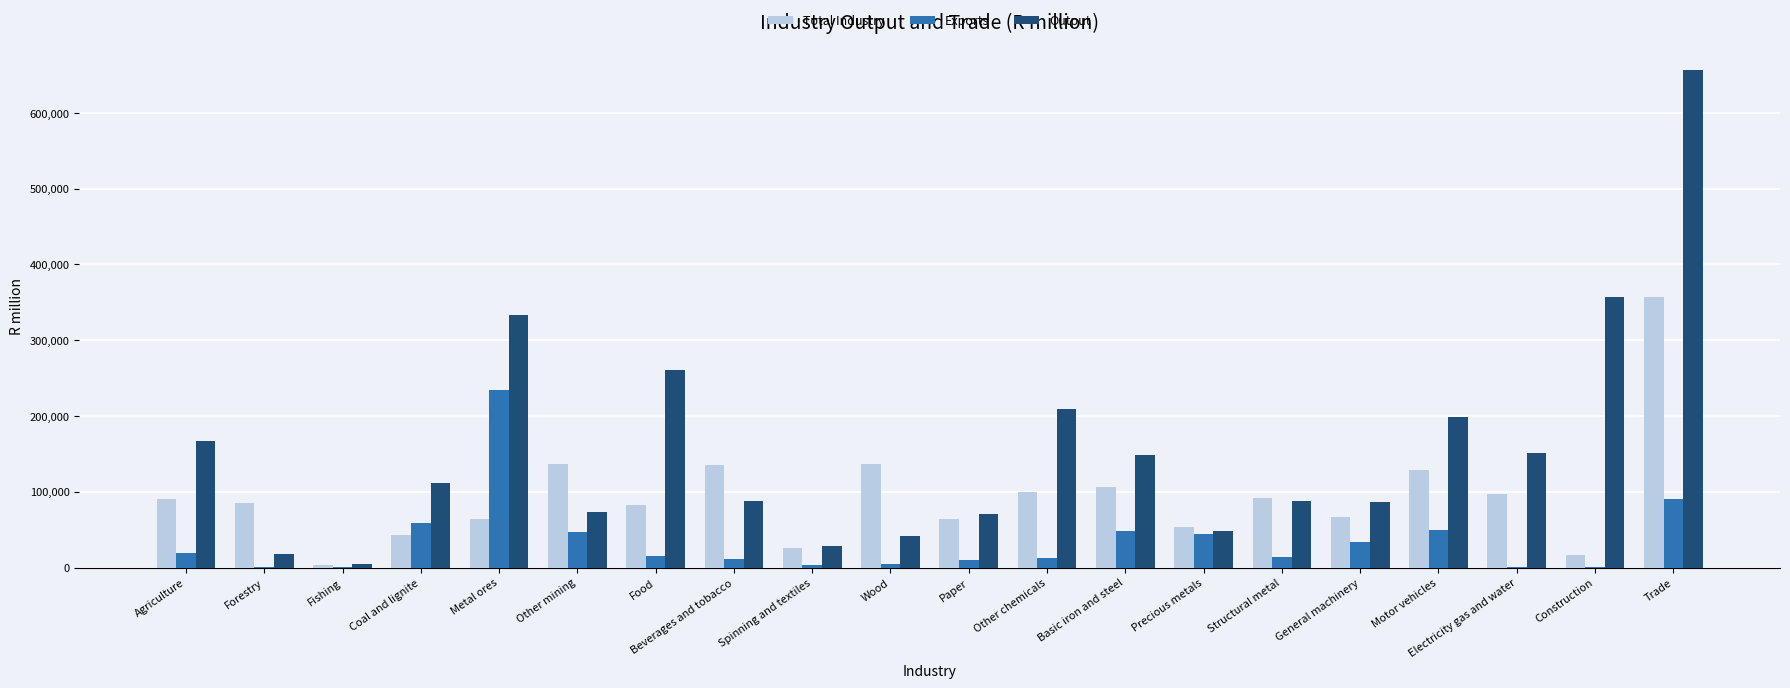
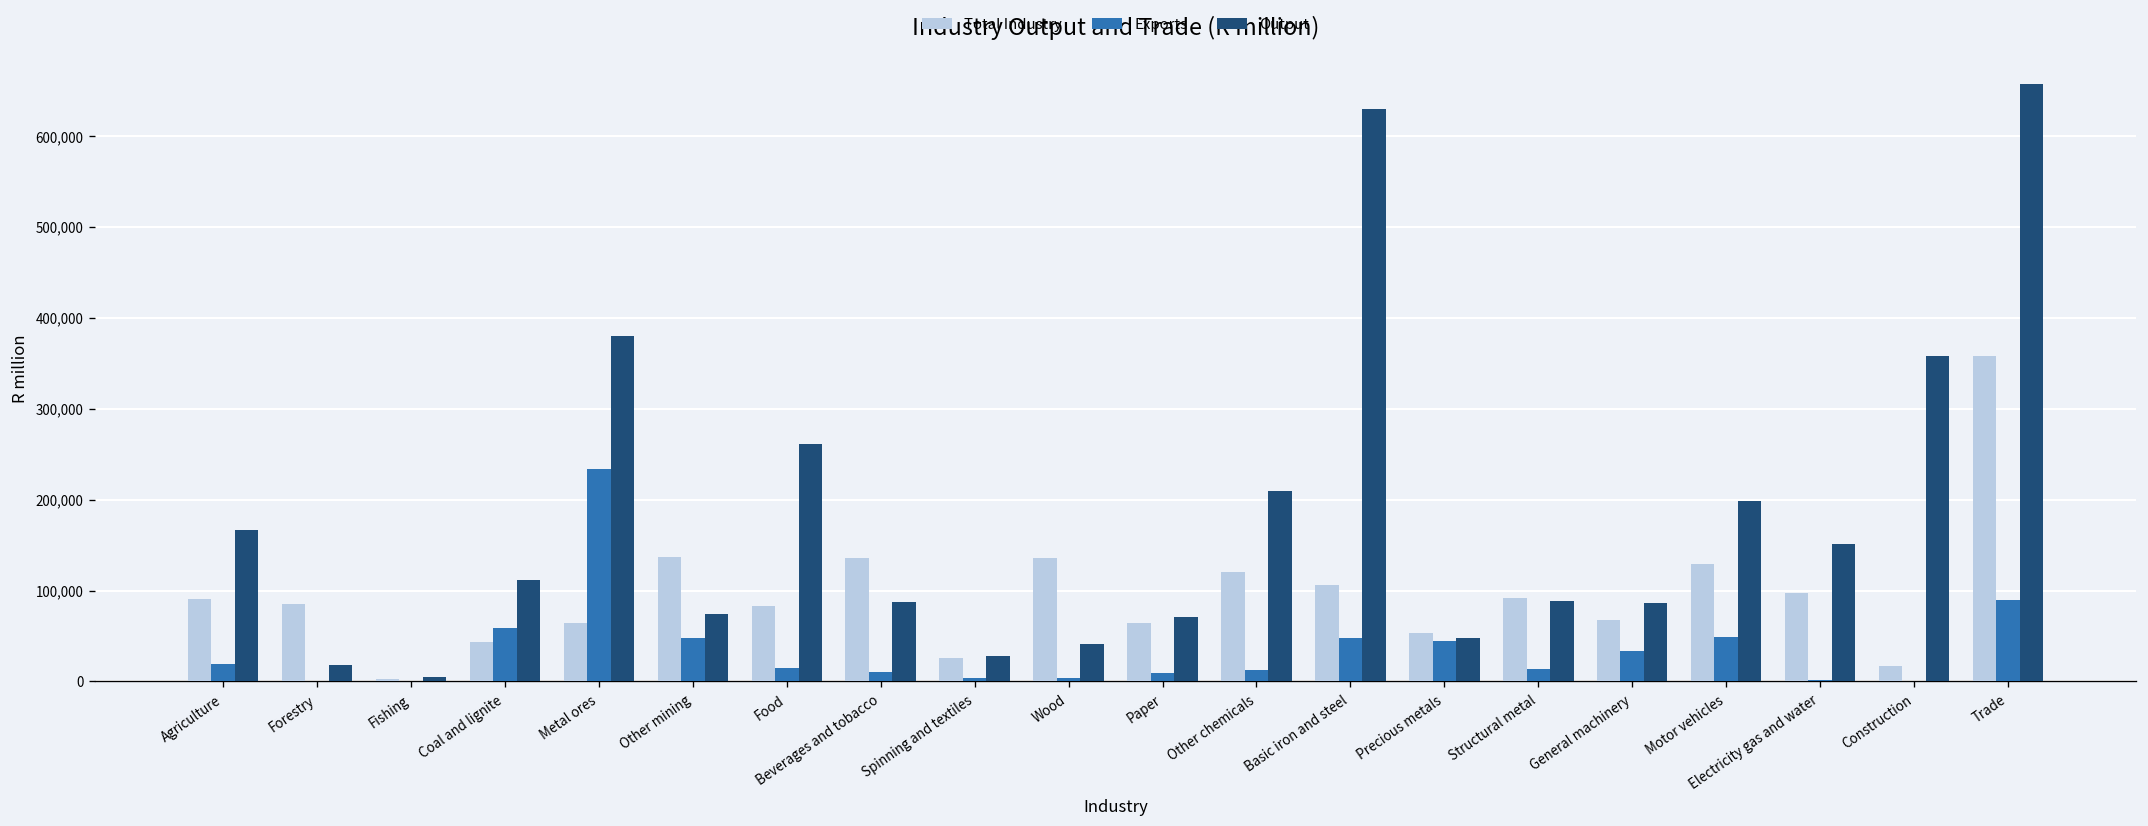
  {
    "Total Industry": {
      "Agriculture": "90,000",
      "Forestry": "80,000",
      "Coal and lignite": "40,000",
      "Metal ores": "60,000",
      "Other mining": "140,000",
      "Food": "80,000",
      "Beverages and tobacco": "140,000",
      "Spinning and textiles": "30,000",
      "Wood": "140,000",
      "Paper": "60,000",
-     "Other chemicals": "100,000",
+     "Other chemicals": "120,000",
      "Basic iron and steel": "110,000",
      "Precious metals": "50,000",
      "Structural metal": "90,000",
      "General machinery": "70,000",
      "Motor vehicles": "130,000",
      "Electricity gas and water": "100,000",
      "Construction": "20,000",
      "Trade": "360,000"
    },
    "Exports": {
      "Agriculture": "20,000",
      "Coal and lignite": "60,000",
      "Metal ores": "230,000",
      "Other mining": "50,000",
      "Food": "10,000",
      "Beverages and tobacco": "10,000",
      "Spinning and textiles": "0",
      "Wood": "0",
      "Paper": "10,000",
      "Other chemicals": "10,000",
      "Basic iron and steel": "50,000",
      "Precious metals": "40,000",
      "Structural metal": "10,000",
      "General machinery": "30,000",
      "Motor vehicles": "50,000",
      "Trade": "90,000"
    },
    "Output": {
      "Agriculture": "170,000",
      "Forestry": "20,000",
      "Fishing": "10,000",
      "Coal and lignite": "110,000",
-     "Metal ores": "330,000",
+     "Metal ores": "380,000",
      "Other mining": "70,000",
      "Food": "260,000",
      "Beverages and tobacco": "90,000",
      "Spinning and textiles": "30,000",
      "Wood": "40,000",
      "Paper": "70,000",
      "Other chemicals": "210,000",
-     "Basic iron and steel": "150,000",
+     "Basic iron and steel": "630,000",
      "Precious metals": "50,000",
      "Structural metal": "90,000",
      "General machinery": "90,000",
      "Motor vehicles": "200,000",
      "Electricity gas and water": "150,000",
      "Construction": "360,000",
      "Trade": "660,000"
    }
  }
